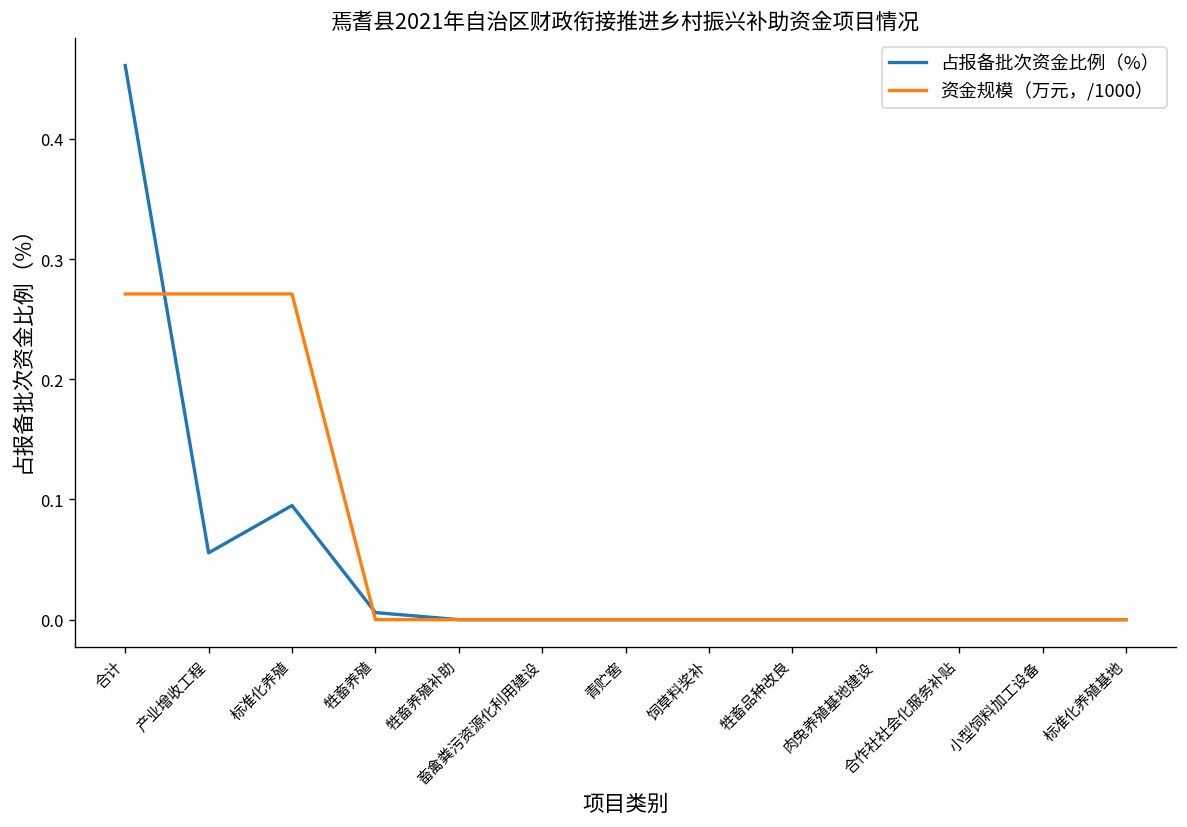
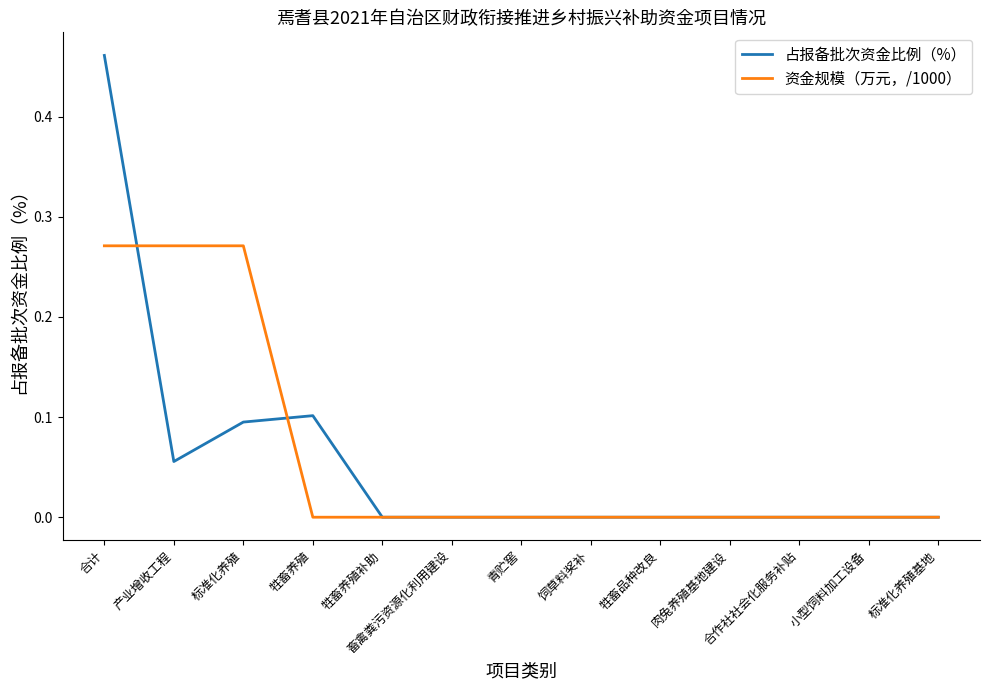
  {
    "占报备批次资金比例（%）": {
      "合计": 0.461,
      "产业增收工程": 0.056,
      "标准化养殖": 0.095,
-     "牲畜养殖": 0.006
+     "牲畜养殖": 0.101
    },
    "资金规模（万元，/1000）": {
      "合计": 0.271,
      "产业增收工程": 0.271,
      "标准化养殖": 0.271,
      "牲畜养殖": 0.000
    }
  }
